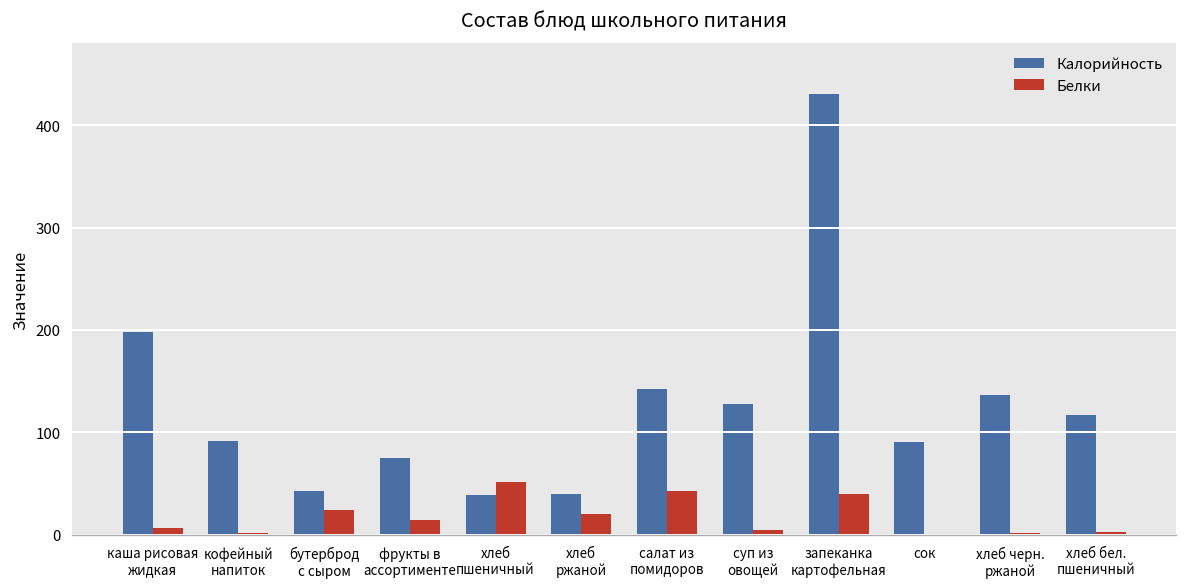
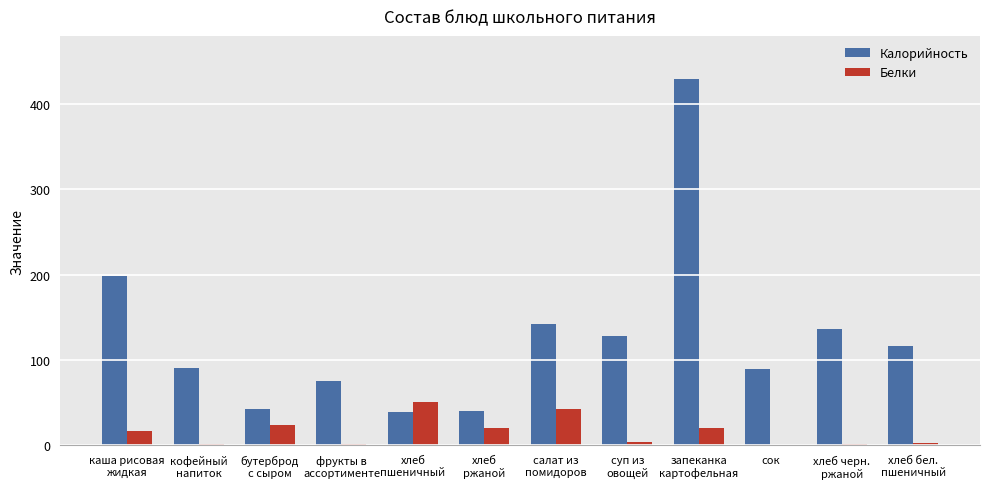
  {
    "Калорийность": {
      "каша рисовая жидкая": 200,
      "кофейный напиток": 90,
      "бутерброд с сыром": 40,
      "фрукты в ассортименте": 80,
      "хлеб пшеничный": 40,
      "хлеб ржаной": 40,
      "салат из помидоров": 140,
      "суп из овощей": 130,
      "запеканка картофельная": 430,
      "сок": 90,
      "хлеб черн. ржаной": 140,
      "хлеб бел. пшеничный": 120
    },
    "Белки": {
-     "каша рисовая жидкая": 10,
+     "каша рисовая жидкая": 20,
      "бутерброд с сыром": 20,
-     "фрукты в ассортименте": 10,
+     "фрукты в ассортименте": 0,
      "хлеб пшеничный": 50,
      "хлеб ржаной": 20,
      "салат из помидоров": 40,
      "суп из овощей": 0,
-     "запеканка картофельная": 40,
+     "запеканка картофельная": 20,
      "сок": 0,
      "хлеб бел. пшеничный": 0
    }
  }
